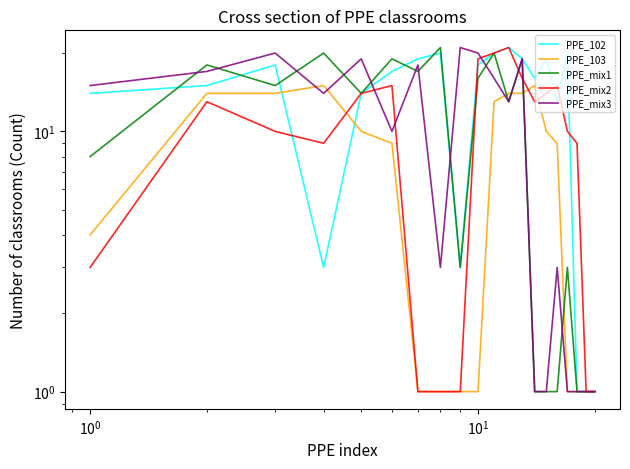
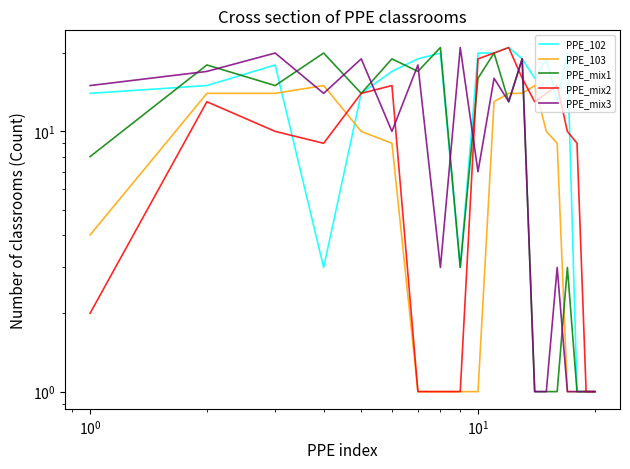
  {
    "PPE_102": {
      "10^0": 14,
-     "10^1": 18
+     "10^1": 20
    },
    "PPE_103": {
      "10^0": 4,
      "10^1": 1
    },
    "PPE_mix1": {
      "10^0": 8,
      "10^1": 16
    },
    "PPE_mix2": {
-     "10^0": 3,
+     "10^0": 2,
      "10^1": 19
    },
    "PPE_mix3": {
      "10^0": 15,
-     "10^1": 20
+     "10^1": 7
    }
  }
